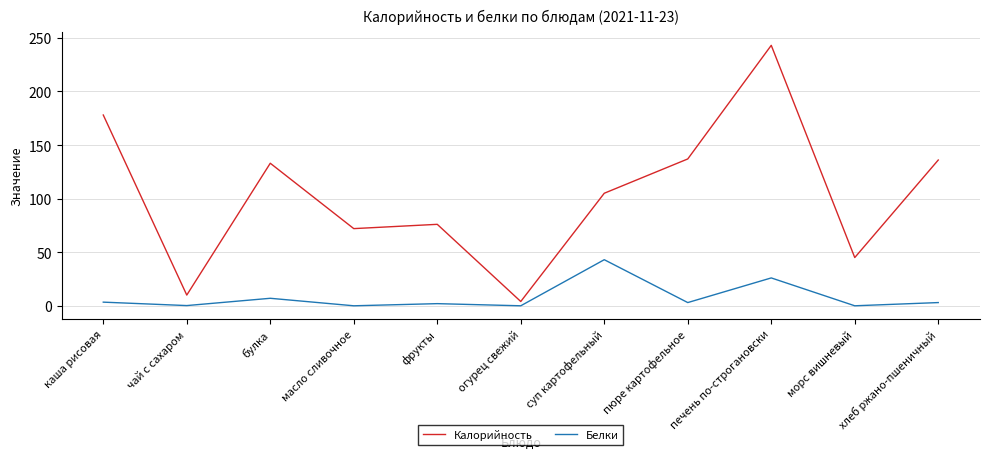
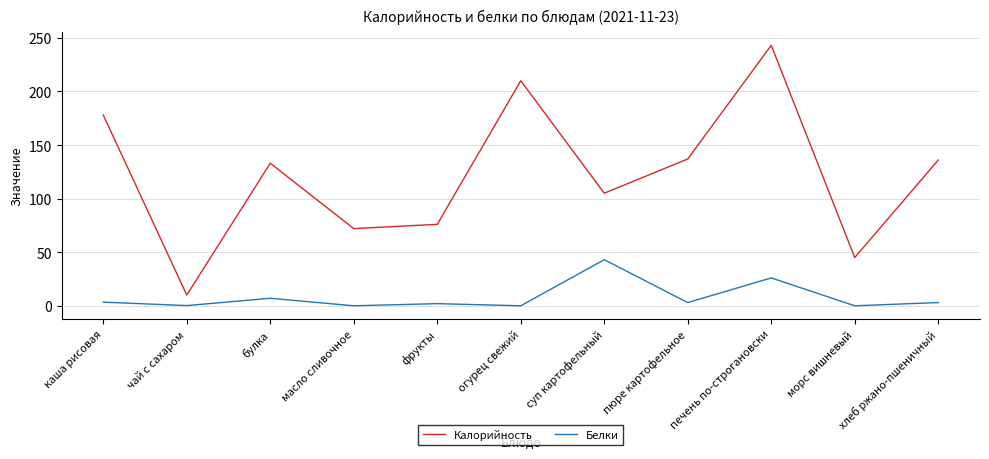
  {
    "Калорийность": {
      "каша рисовая": 178,
      "чай с сахаром": 10,
      "булка": 133,
      "масло сливочное": 72,
      "фрукты": 76,
-     "огурец свежий": 4,
+     "огурец свежий": 210,
      "суп картофельный": 105,
      "пюре картофельное": 137,
      "печень по-строгановски": 243,
      "морс вишневый": 45,
      "хлеб ржано-пшеничный": 136
    },
    "Белки": {
      "каша рисовая": 3,
      "чай с сахаром": 0,
      "булка": 7,
      "масло сливочное": 0,
      "фрукты": 2,
      "огурец свежий": 0,
      "суп картофельный": 43,
      "пюре картофельное": 3,
      "печень по-строгановски": 26,
      "морс вишневый": 0,
      "хлеб ржано-пшеничный": 3
    }
  }
